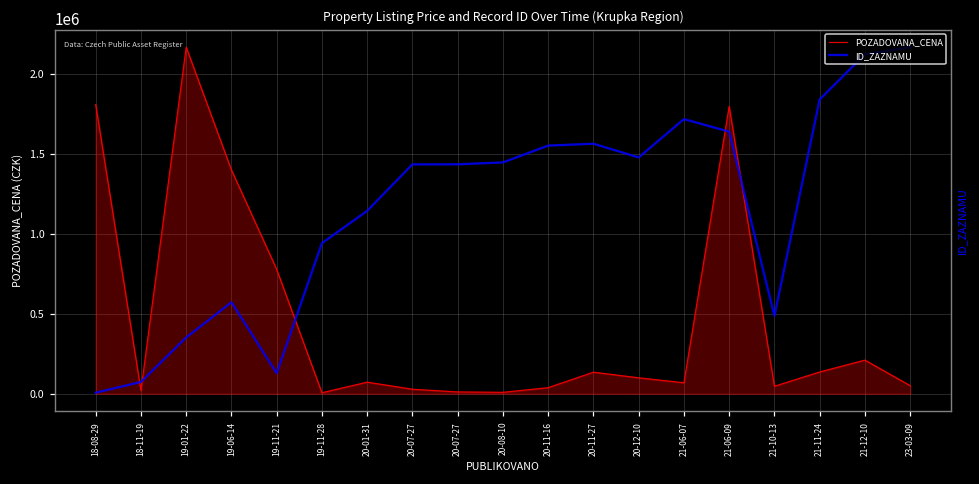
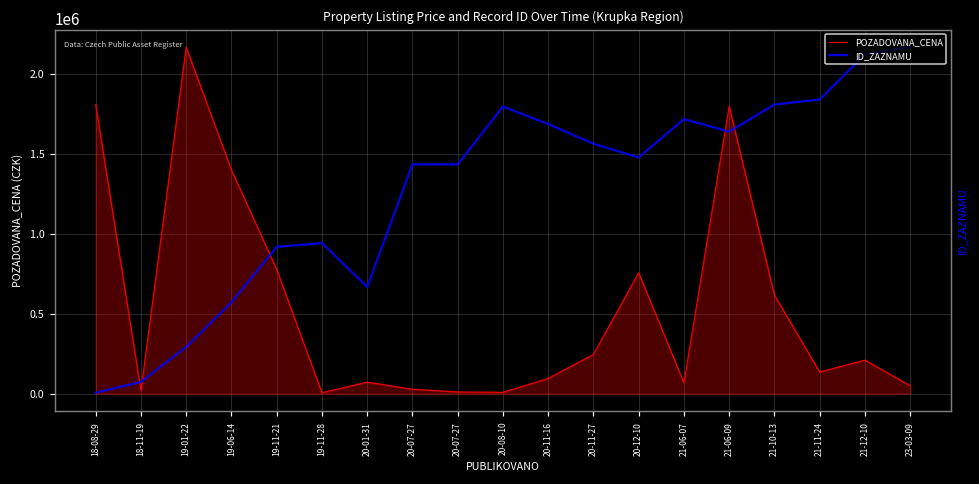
  {
    "POZADOVANA_CENA": {
      "18-08-29": 1810000,
      "18-11-19": 20000,
      "19-01-22": 2170000,
      "19-06-14": 1400000,
      "19-11-21": 780000,
      "19-11-28": 10000,
      "20-01-31": 70000,
      "20-08-10": 10000,
-     "20-11-16": 40000,
-     "20-11-27": 140000,
-     "20-12-10": 100000,
+     "20-11-16": 100000,
+     "20-11-27": 250000,
+     "20-12-10": 760000,
      "21-06-07": 70000,
      "21-06-09": 1800000,
-     "21-10-13": 50000,
+     "21-10-13": 620000,
      "21-11-24": 140000,
      "21-12-10": 210000,
      "23-03-09": 50000
    },
    "ID_ZAZNAMU": {
      "18-08-29": 10000,
      "18-11-19": 70000,
-     "19-01-22": 350000,
+     "19-01-22": 290000,
      "19-06-14": 570000,
-     "19-11-21": 130000,
+     "19-11-21": 920000,
      "19-11-28": 940000,
-     "20-01-31": 1150000,
-     "20-08-10": 1450000,
-     "20-11-16": 1550000,
+     "20-01-31": 670000,
+     "20-08-10": 1800000,
+     "20-11-16": 1690000,
      "20-11-27": 1570000,
      "20-12-10": 1480000,
      "21-06-07": 1720000,
      "21-06-09": 1640000,
-     "21-10-13": 490000,
+     "21-10-13": 1810000,
      "21-11-24": 1840000
    }
  }
